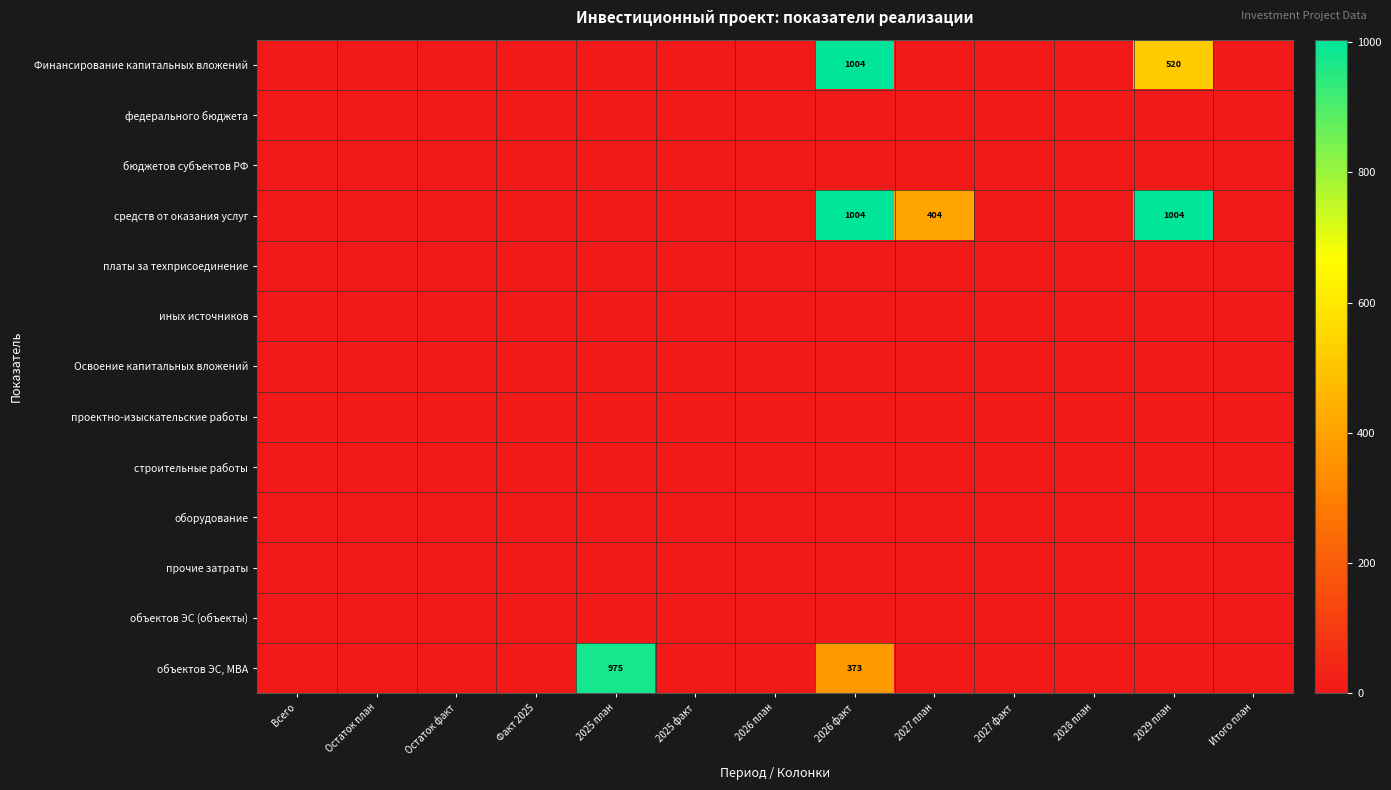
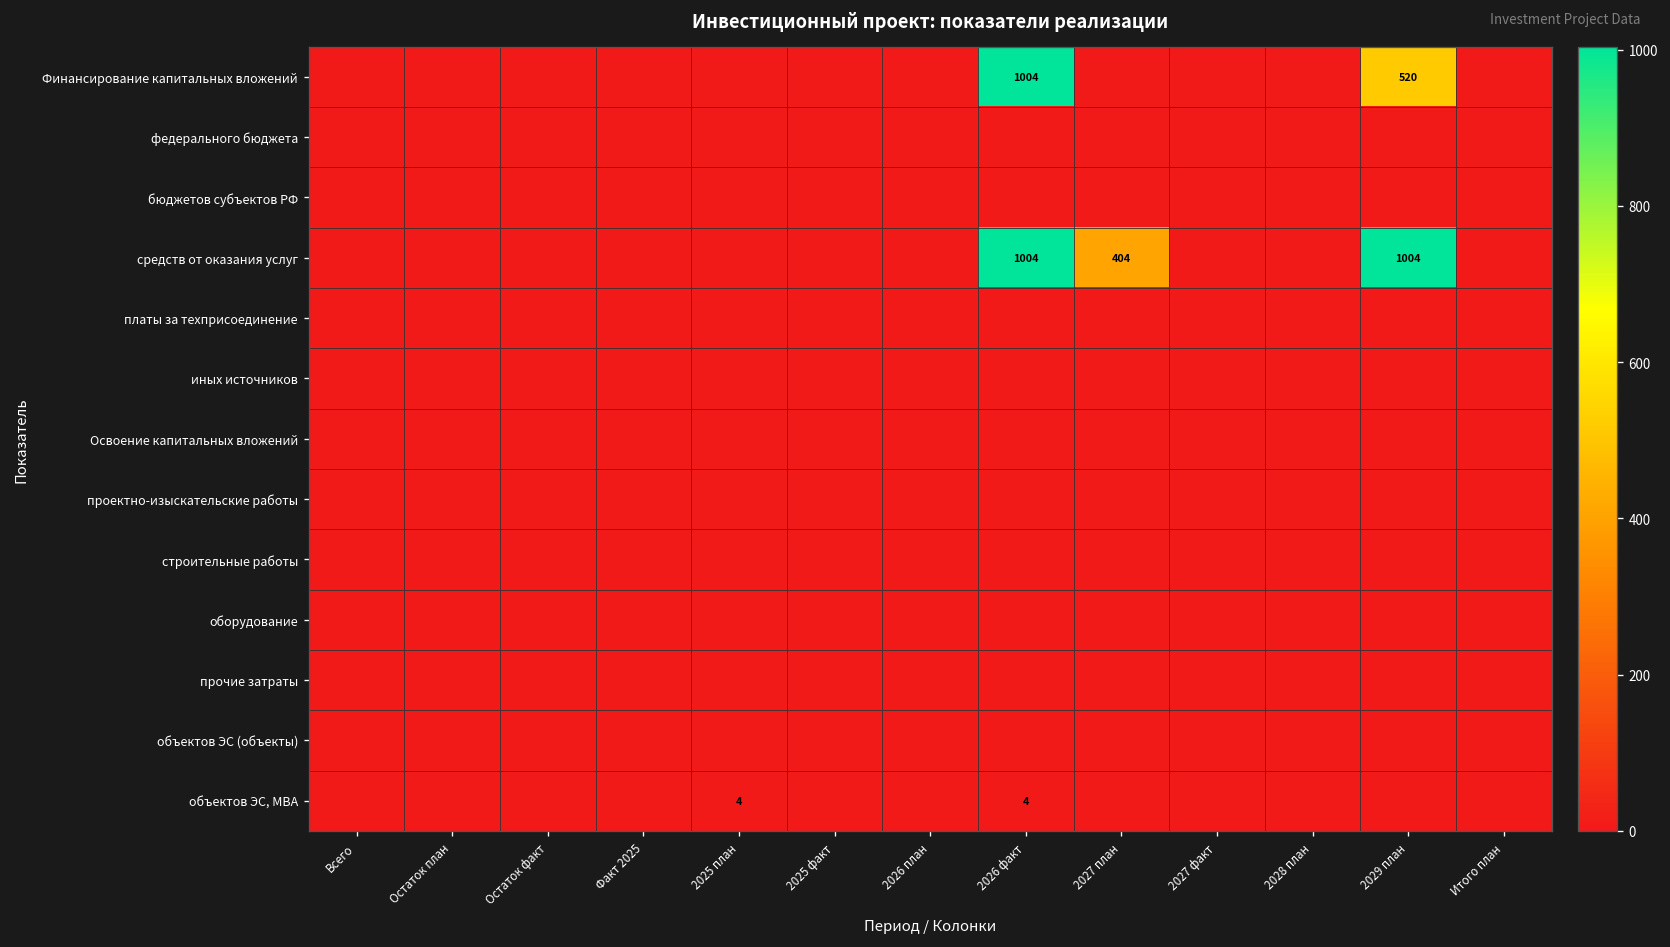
  {
    "Финансирование капитальных вложений": {
      "2026 факт": 1004,
      "2029 план": 520
    },
    "средств от оказания услуг": {
      "2026 факт": 1004,
      "2027 план": 404,
      "2029 план": 1004
    },
    "объектов ЭС, МВА": {
-     "2025 план": 975,
-     "2026 факт": 373
+     "2025 план": 4,
+     "2026 факт": 4
    }
  }
